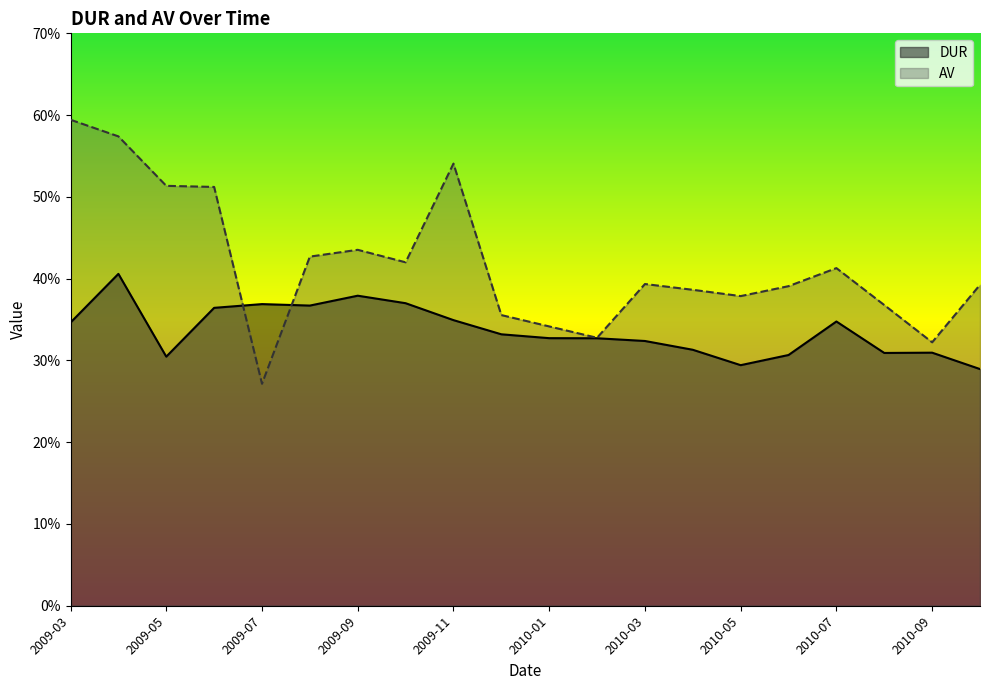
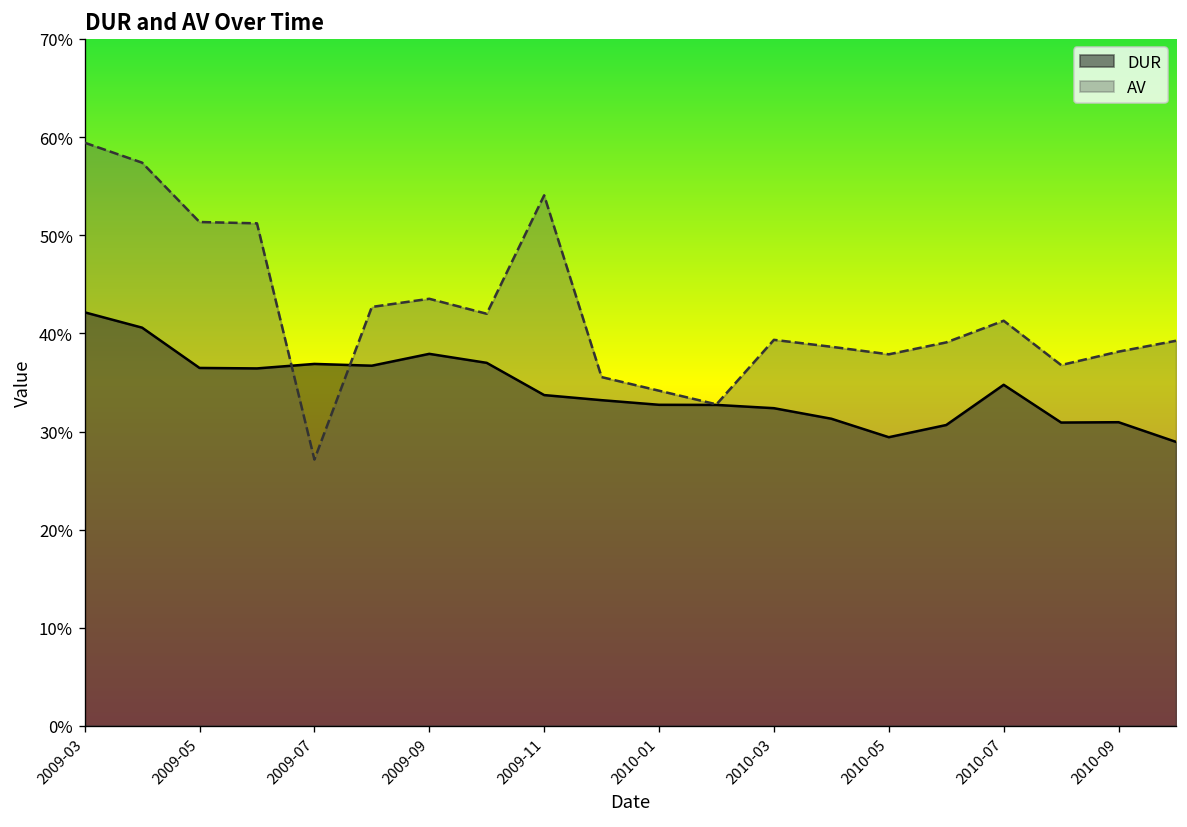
  {
    "DUR": {
-     "2009-03": "35%",
-     "2009-05": "30%",
+     "2009-03": "42%",
+     "2009-05": "36%",
      "2009-07": "37%",
      "2009-09": "38%",
-     "2009-11": "35%",
+     "2009-11": "34%",
      "2010-01": "33%",
      "2010-03": "32%",
      "2010-05": "29%",
      "2010-07": "35%",
      "2010-09": "31%"
    },
    "AV": {
      "2009-03": "59%",
      "2009-05": "51%",
      "2009-07": "27%",
      "2009-09": "44%",
      "2009-11": "54%",
      "2010-01": "34%",
      "2010-03": "39%",
      "2010-05": "38%",
      "2010-07": "41%",
-     "2010-09": "32%"
+     "2010-09": "38%"
    }
  }
